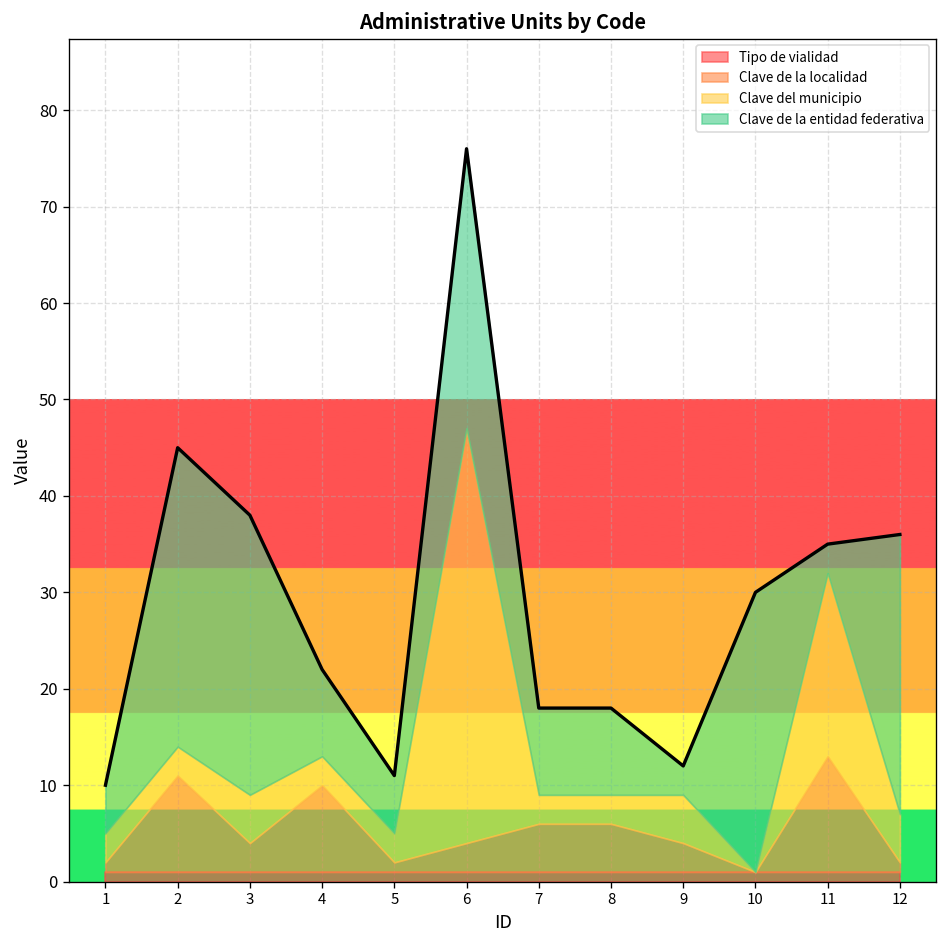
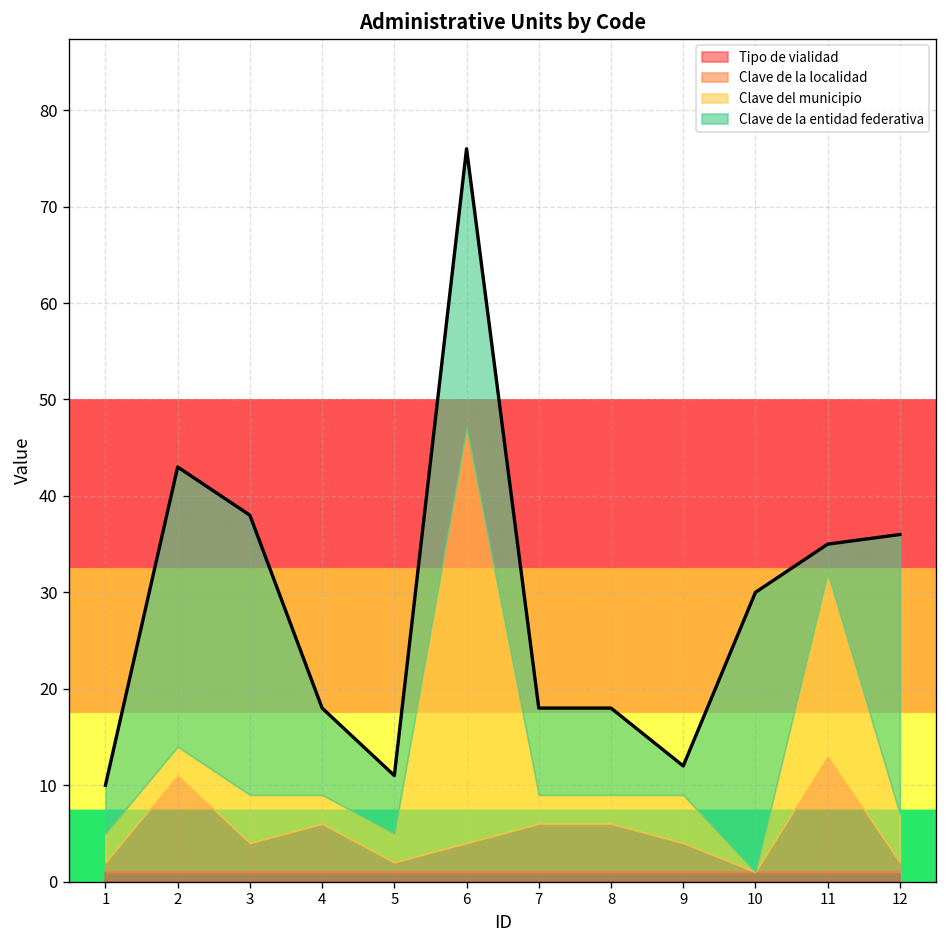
  {
    "Tipo de vialidad": {
      "1": 1,
      "2": 1,
      "3": 1,
      "4": 1,
      "5": 1,
      "6": 1,
      "7": 1,
      "8": 1,
      "9": 1,
      "11": 1,
      "12": 1
    },
    "Clave de la localidad": {
      "1": 1,
      "2": 10,
      "3": 3,
-     "4": 9,
+     "4": 5,
      "5": 1,
      "6": 3,
      "7": 5,
      "8": 5,
      "9": 3,
      "11": 12,
      "12": 1
    },
    "Clave del municipio": {
      "1": 3,
      "2": 3,
      "3": 5,
      "4": 3,
      "5": 3,
      "6": 43,
      "7": 3,
      "8": 3,
      "9": 5,
      "11": 19,
      "12": 5
    },
    "Clave de la entidad federativa": {
      "1": 5,
-     "2": 31,
+     "2": 29,
      "3": 29,
      "4": 9,
      "5": 6,
      "6": 29,
      "7": 9,
      "8": 9,
      "9": 3,
      "10": 29,
      "11": 3,
      "12": 29
    }
  }
